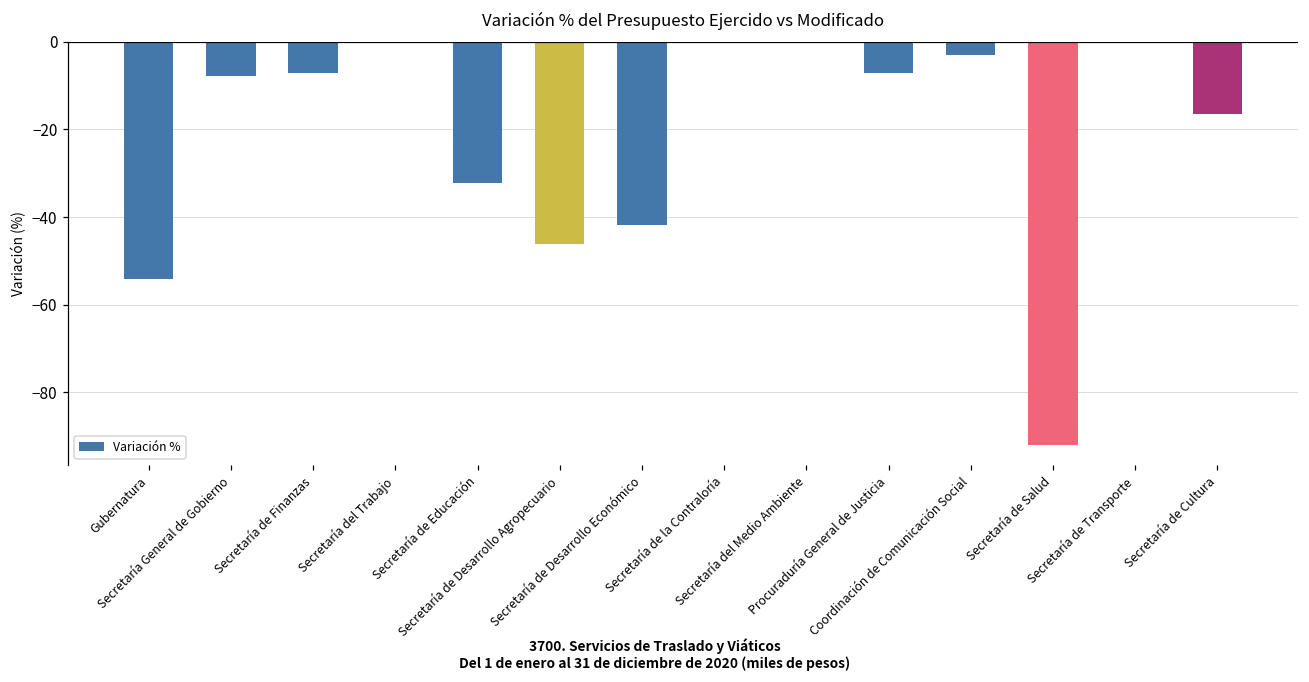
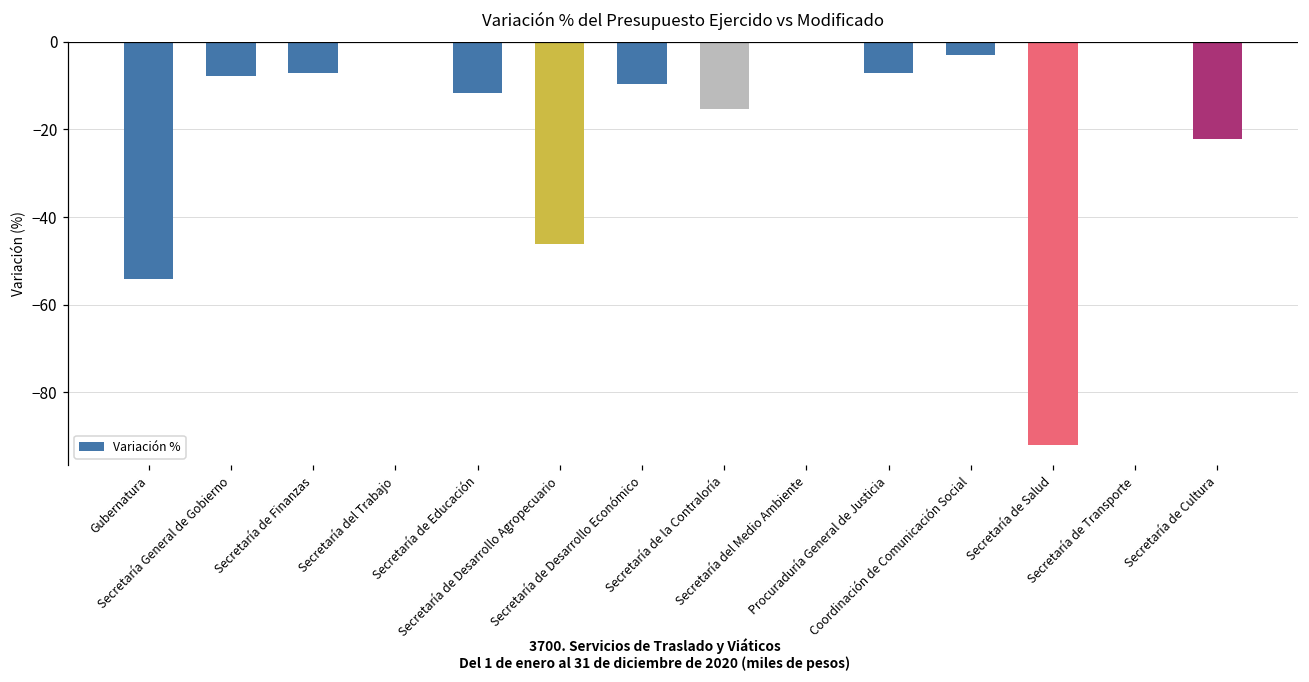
  {
    "Gubernatura": -54,
    "Secretaría General de Gobierno": -8,
    "Secretaría de Finanzas": -7,
    "Secretaría del Trabajo": 0,
-   "Secretaría de Educación": -32,
+   "Secretaría de Educación": -12,
    "Secretaría de Desarrollo Agropecuario": -46,
-   "Secretaría de Desarrollo Económico": -42,
-   "Secretaría de la Contraloría": 0,
+   "Secretaría de Desarrollo Económico": -10,
+   "Secretaría de la Contraloría": -15,
    "Secretaría del Medio Ambiente": 0,
    "Procuraduría General de Justicia": -7,
    "Coordinación de Comunicación Social": -3,
    "Secretaría de Salud": -92,
-   "Secretaría de Cultura": -16
+   "Secretaría de Cultura": -22
  }
